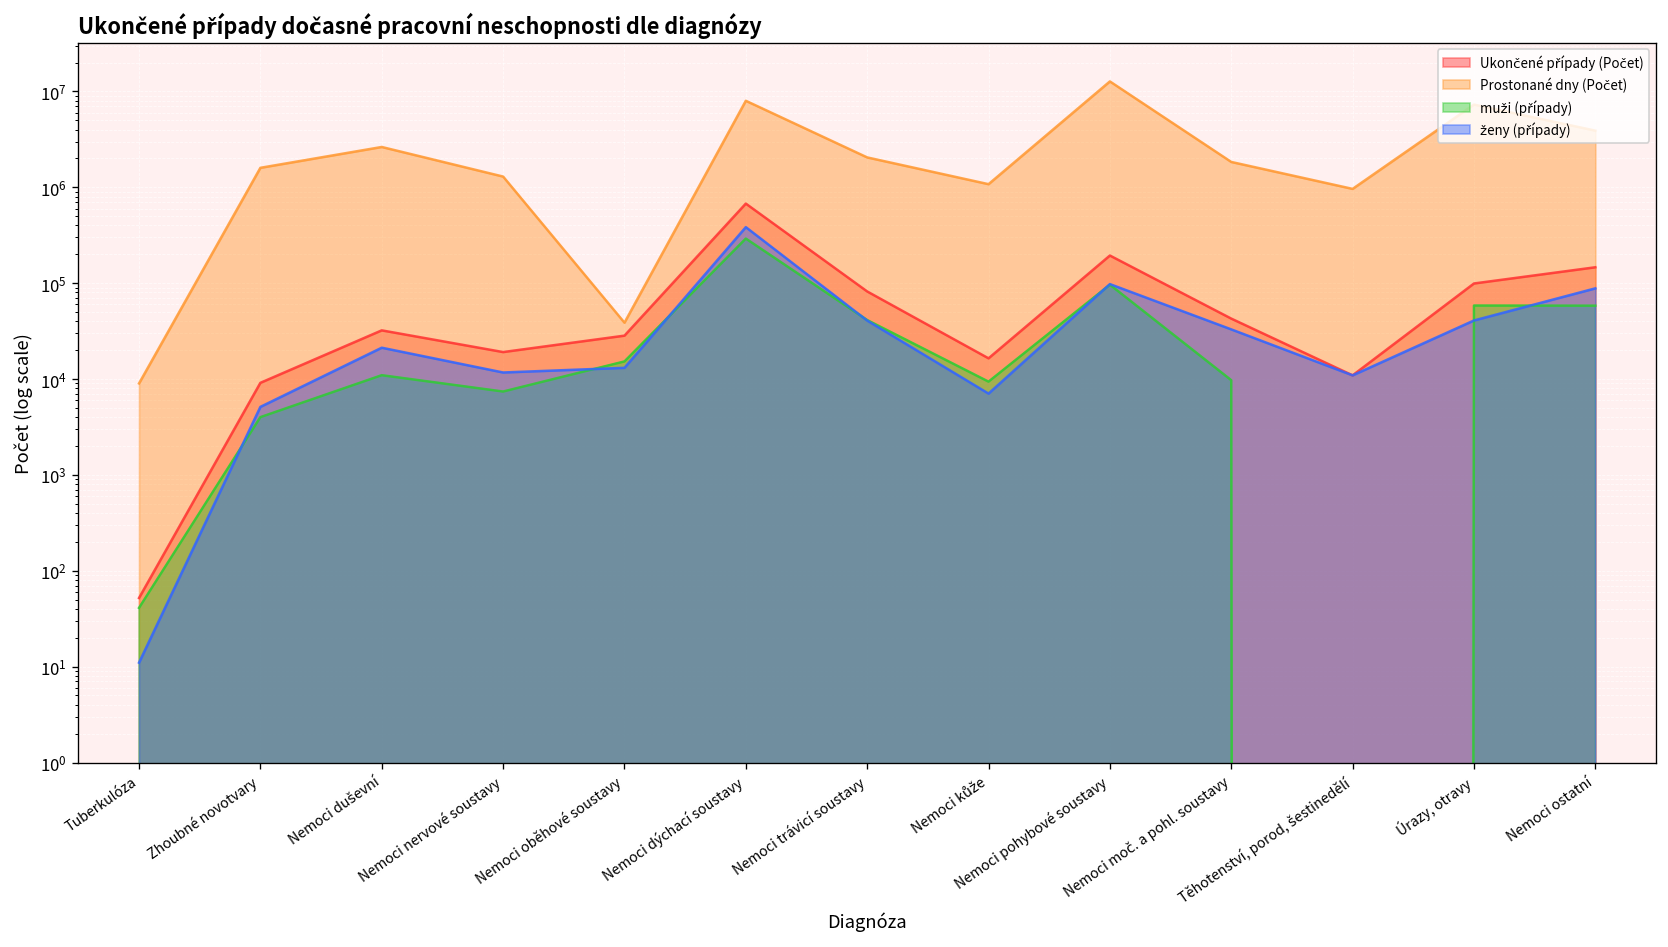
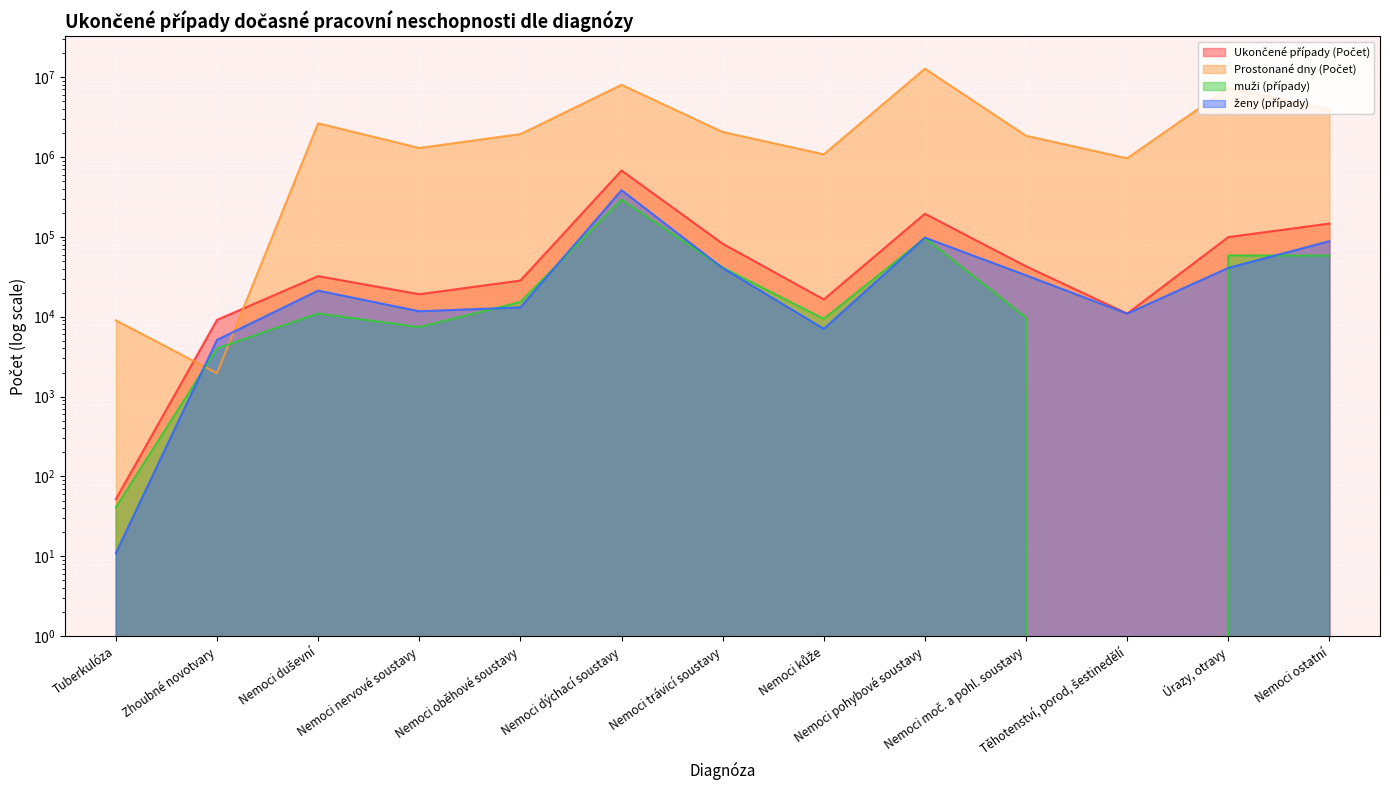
  {
    "Ukončené případy (Počet)": {
      "Tuberkulóza": 50,
      "Zhoubné novotvary": 9000,
      "Nemoci duševní": 32000,
      "Nemoci nervové soustavy": 19000,
      "Nemoci oběhové soustavy": 28000,
      "Nemoci dýchací soustavy": 700000,
      "Nemoci trávicí soustavy": 80000,
      "Nemoci kůže": 16000,
      "Nemoci pohybové soustavy": 190000,
      "Nemoci moč. a pohl. soustavy": 40000,
      "Úrazy, otravy": 100000,
      "Nemoci ostatní": 150000
    },
    "Prostonané dny (Počet)": {
      "Tuberkulóza": 9000,
-     "Zhoubné novotvary": 1600000,
+     "Zhoubné novotvary": 2000,
      "Nemoci duševní": 2600000,
      "Nemoci nervové soustavy": 1300000,
-     "Nemoci oběhové soustavy": 40000,
+     "Nemoci oběhové soustavy": 1900000,
      "Nemoci dýchací soustavy": 8000000,
      "Nemoci trávicí soustavy": 2000000,
      "Nemoci kůže": 1100000,
      "Nemoci pohybové soustavy": 13000000,
      "Nemoci moč. a pohl. soustavy": 1800000,
      "Těhotenství, porod, šestinedělí": 1000000
    },
    "ženy (případy)": {
      "Tuberkulóza": 11,
      "Zhoubné novotvary": 5000,
      "Nemoci duševní": 21000,
      "Nemoci nervové soustavy": 12000,
      "Nemoci oběhové soustavy": 13000,
      "Nemoci dýchací soustavy": 400000,
      "Nemoci kůže": 7000,
      "Nemoci moč. a pohl. soustavy": 33000,
      "Úrazy, otravy": 40000,
      "Nemoci ostatní": 90000
    }
  }
